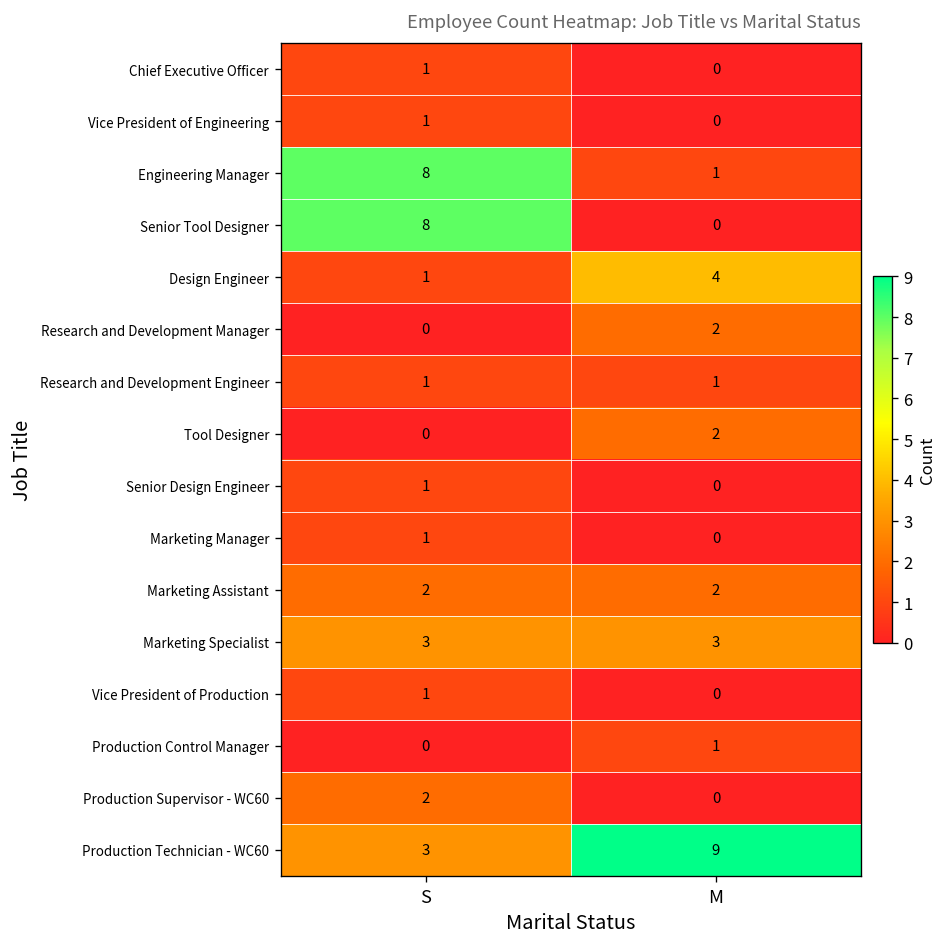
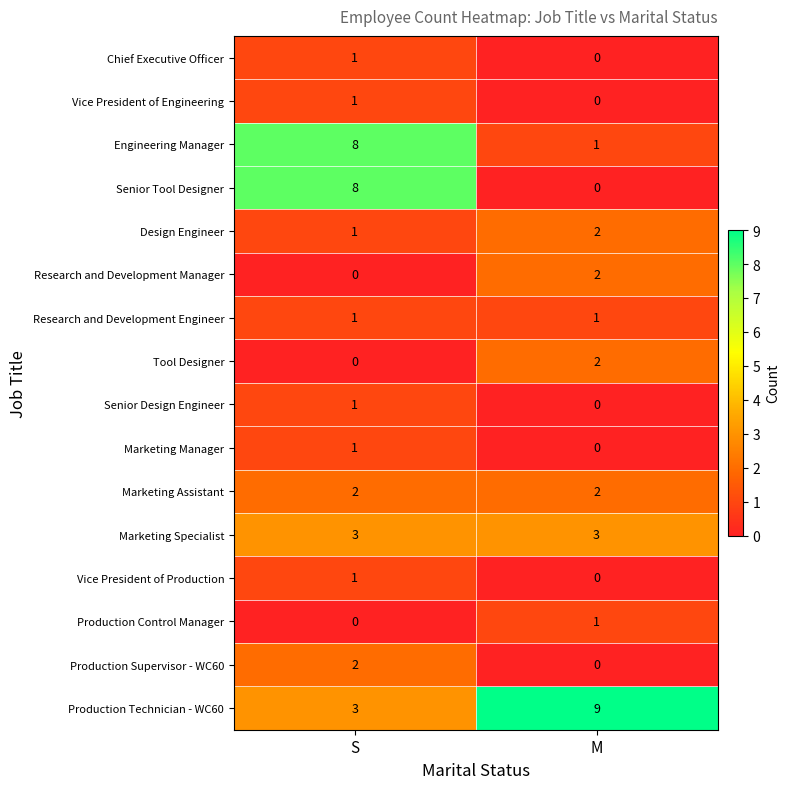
  {
    "Chief Executive Officer": {
      "S": 1,
      "M": 0
    },
    "Vice President of Engineering": {
      "S": 1,
      "M": 0
    },
    "Engineering Manager": {
      "S": 8,
      "M": 1
    },
    "Senior Tool Designer": {
      "S": 8,
      "M": 0
    },
    "Design Engineer": {
      "S": 1,
-     "M": 4
+     "M": 2
    },
    "Research and Development Manager": {
      "S": 0,
      "M": 2
    },
    "Research and Development Engineer": {
      "S": 1,
      "M": 1
    },
    "Tool Designer": {
      "S": 0,
      "M": 2
    },
    "Senior Design Engineer": {
      "S": 1,
      "M": 0
    },
    "Marketing Manager": {
      "S": 1,
      "M": 0
    },
    "Marketing Assistant": {
      "S": 2,
      "M": 2
    },
    "Marketing Specialist": {
      "S": 3,
      "M": 3
    },
    "Vice President of Production": {
      "S": 1,
      "M": 0
    },
    "Production Control Manager": {
      "S": 0,
      "M": 1
    },
    "Production Supervisor - WC60": {
      "S": 2,
      "M": 0
    },
    "Production Technician - WC60": {
      "S": 3,
      "M": 9
    }
  }
